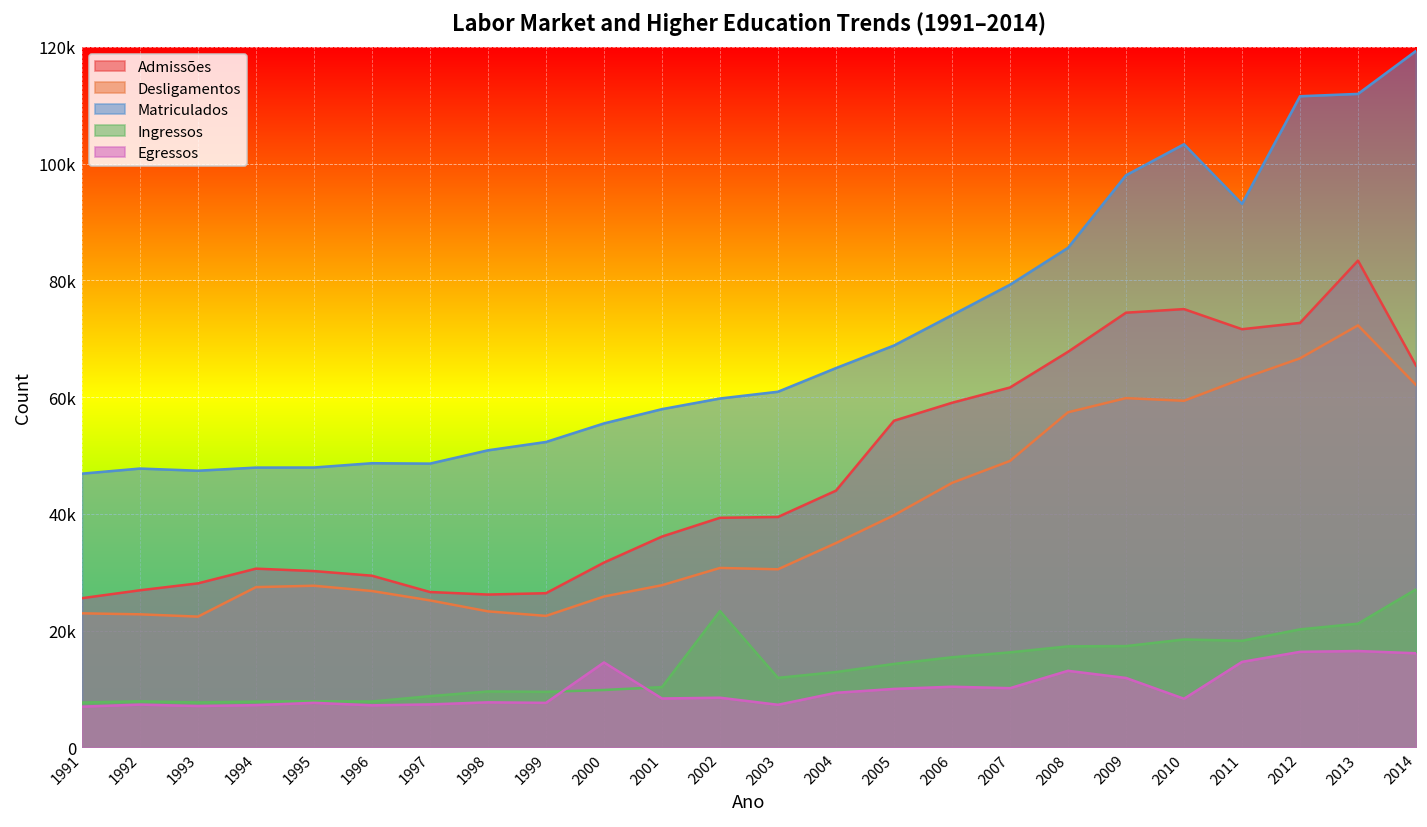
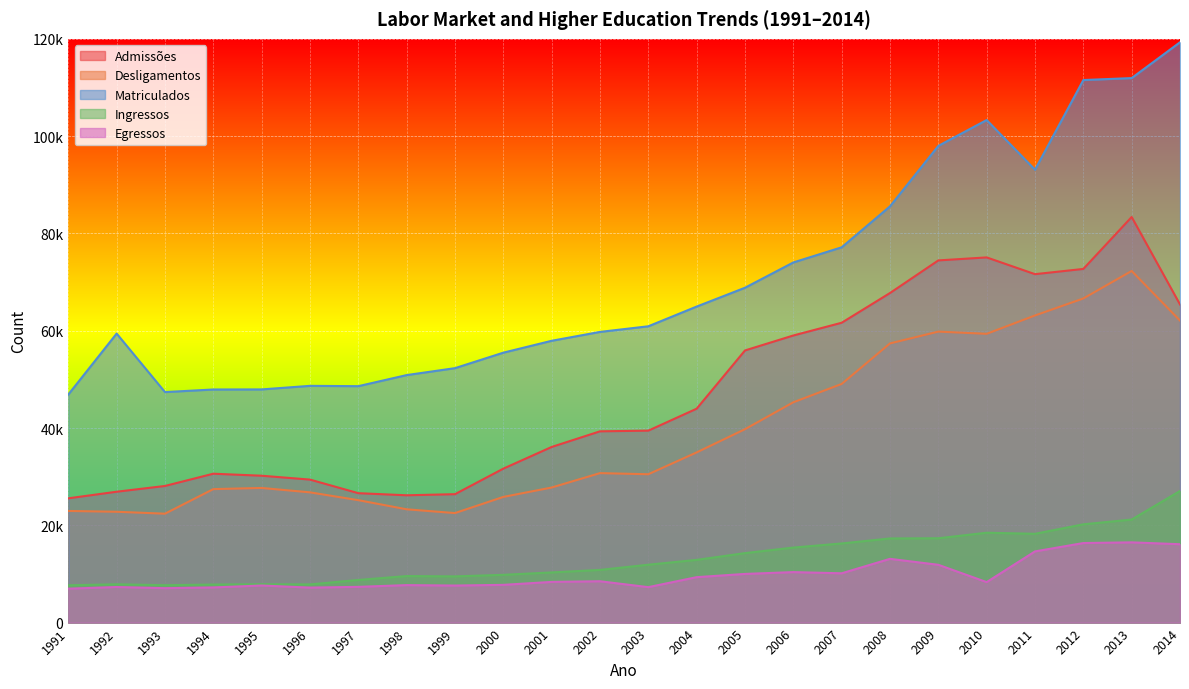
  {
    "Matriculados": {
      "1991": 47000,
-     "1992": 48000,
+     "1992": 59000,
      "1993": 47000,
      "1994": 48000,
      "1995": 48000,
      "1996": 49000,
      "1997": 49000,
      "1998": 51000,
      "1999": 52000,
      "2000": 55000,
      "2001": 58000,
      "2002": 60000,
      "2003": 61000,
      "2004": 65000,
      "2005": 69000,
      "2006": 74000,
-     "2007": 79000,
+     "2007": 77000,
      "2008": 86000,
      "2009": 98000,
      "2010": 103000,
      "2011": 93000,
      "2012": 112000,
      "2013": 112000,
      "2014": 119000
    },
    "Ingressos": {
      "1991": 8000,
      "1992": 8000,
      "1993": 8000,
      "1994": 8000,
      "1996": 8000,
      "1997": 9000,
      "1998": 10000,
      "1999": 10000,
      "2000": 10000,
      "2001": 10000,
-     "2002": 23000,
+     "2002": 11000,
      "2003": 12000,
      "2004": 13000,
      "2005": 14000,
      "2006": 15000,
      "2007": 16000,
      "2008": 17000,
      "2009": 17000,
      "2010": 18000,
      "2011": 18000,
      "2012": 20000,
      "2013": 21000,
      "2014": 27000
    },
    "Egressos": {
      "1991": 7000,
      "1992": 7000,
      "1993": 7000,
      "1994": 7000,
      "1996": 7000,
      "1997": 7000,
      "1998": 8000,
      "1999": 8000,
-     "2000": 15000,
+     "2000": 8000,
      "2001": 8000,
      "2002": 8000,
      "2003": 7000,
      "2004": 9000,
      "2005": 10000,
      "2006": 10000,
      "2007": 10000,
      "2008": 13000,
      "2009": 12000,
      "2010": 8000,
      "2011": 15000,
      "2012": 16000,
      "2013": 16000,
      "2014": 16000
    }
  }
